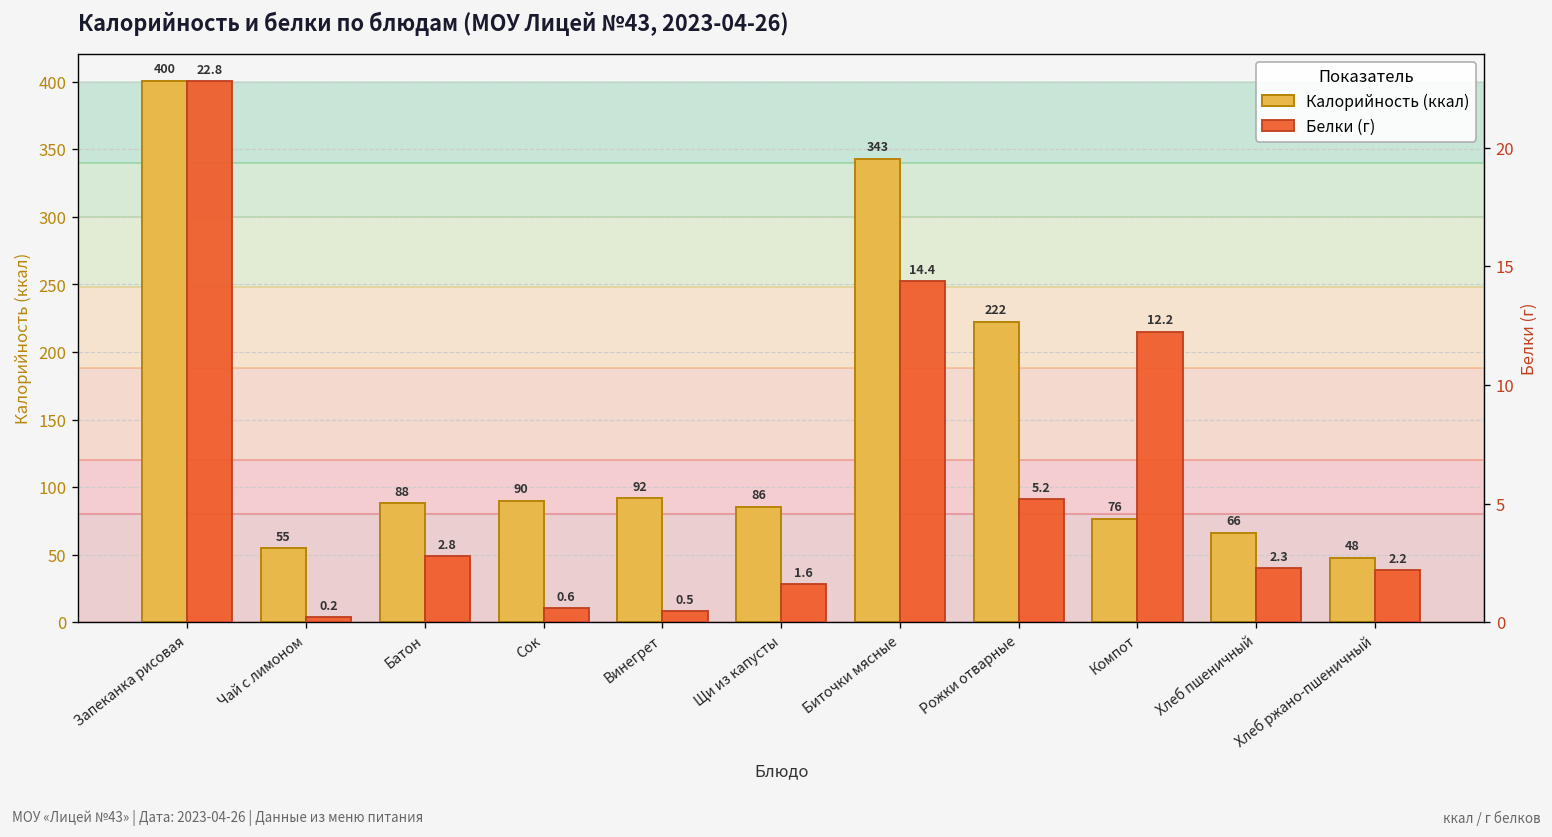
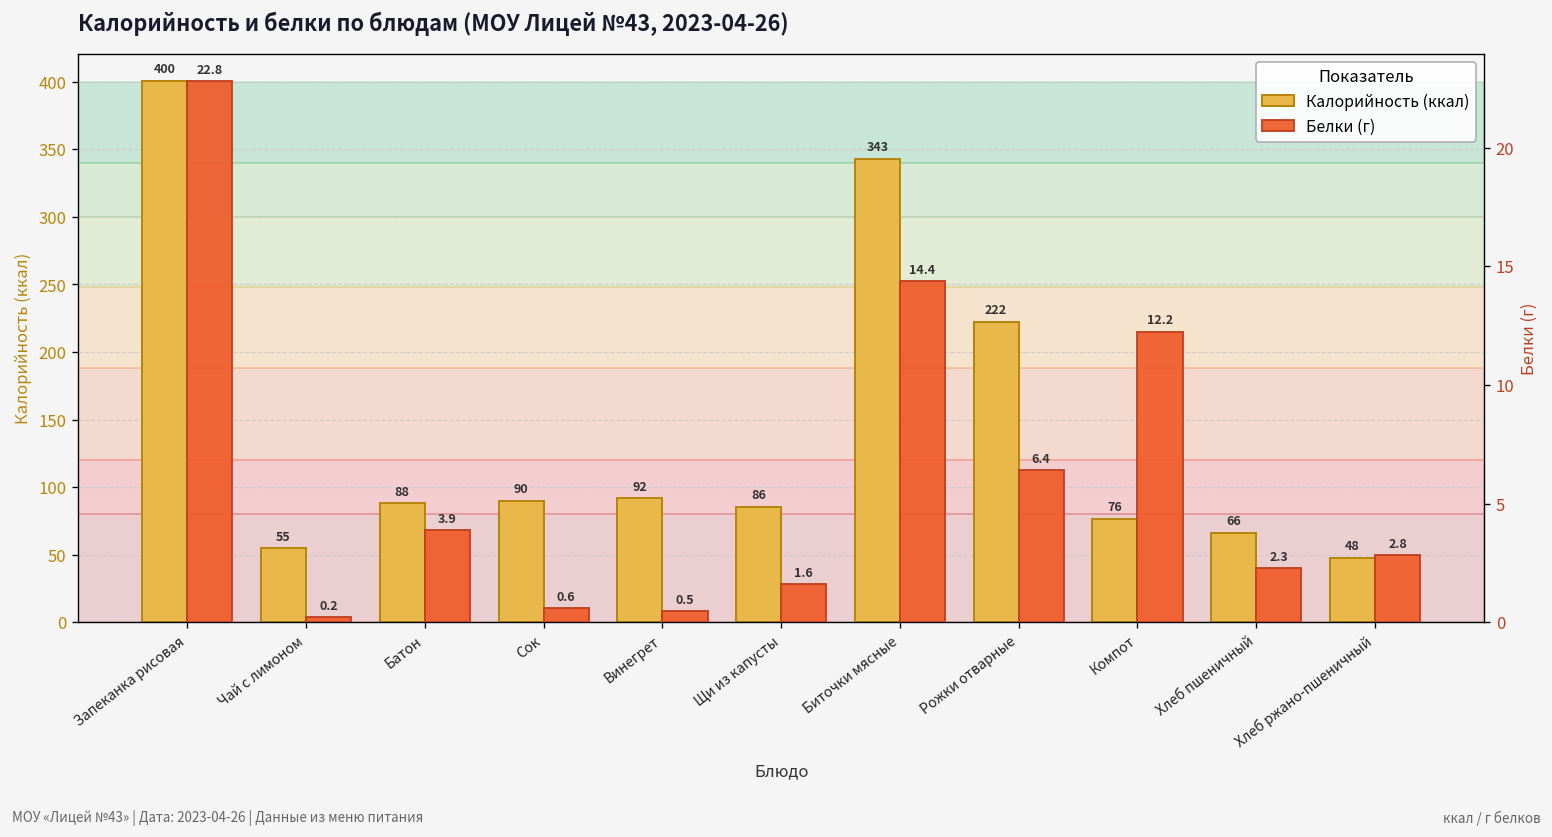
  {
    "Калорийность (ккал)": {
      "Запеканка рисовая": 400,
      "Чай с лимоном": 55,
      "Батон": 88,
      "Сок": 90,
      "Винегрет": 92,
      "Щи из капусты": 86,
      "Биточки мясные": 343,
      "Рожки отварные": 222,
      "Компот": 76,
      "Хлеб пшеничный": 66,
      "Хлеб ржано-пшеничный": 48
    },
    "Белки (г)": {
      "Запеканка рисовая": 22.8,
      "Чай с лимоном": 0.2,
-     "Батон": 2.8,
+     "Батон": 3.9,
      "Сок": 0.6,
      "Винегрет": 0.5,
      "Щи из капусты": 1.6,
      "Биточки мясные": 14.4,
-     "Рожки отварные": 5.2,
+     "Рожки отварные": 6.4,
      "Компот": 12.2,
      "Хлеб пшеничный": 2.3,
-     "Хлеб ржано-пшеничный": 2.2
+     "Хлеб ржано-пшеничный": 2.8
    }
  }
